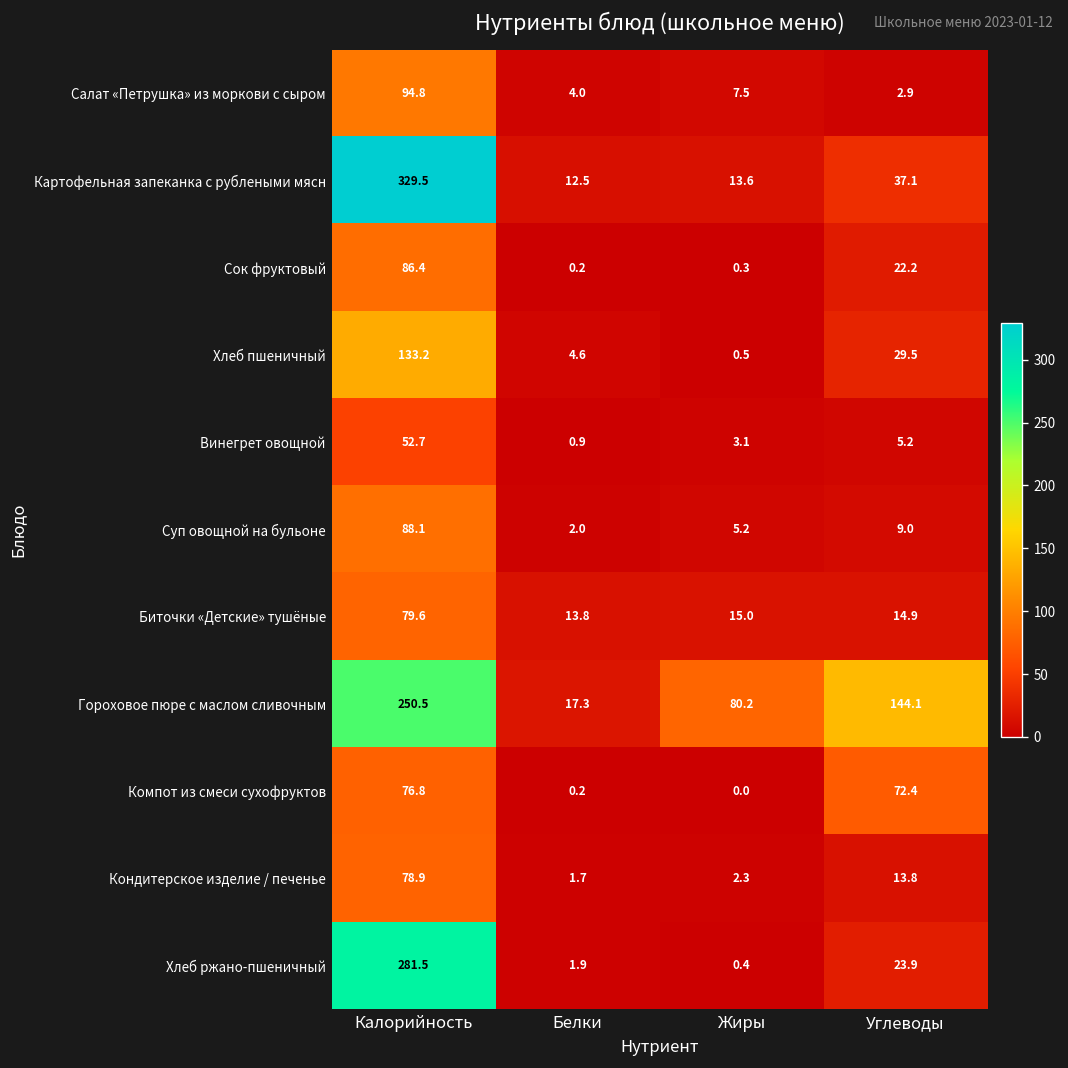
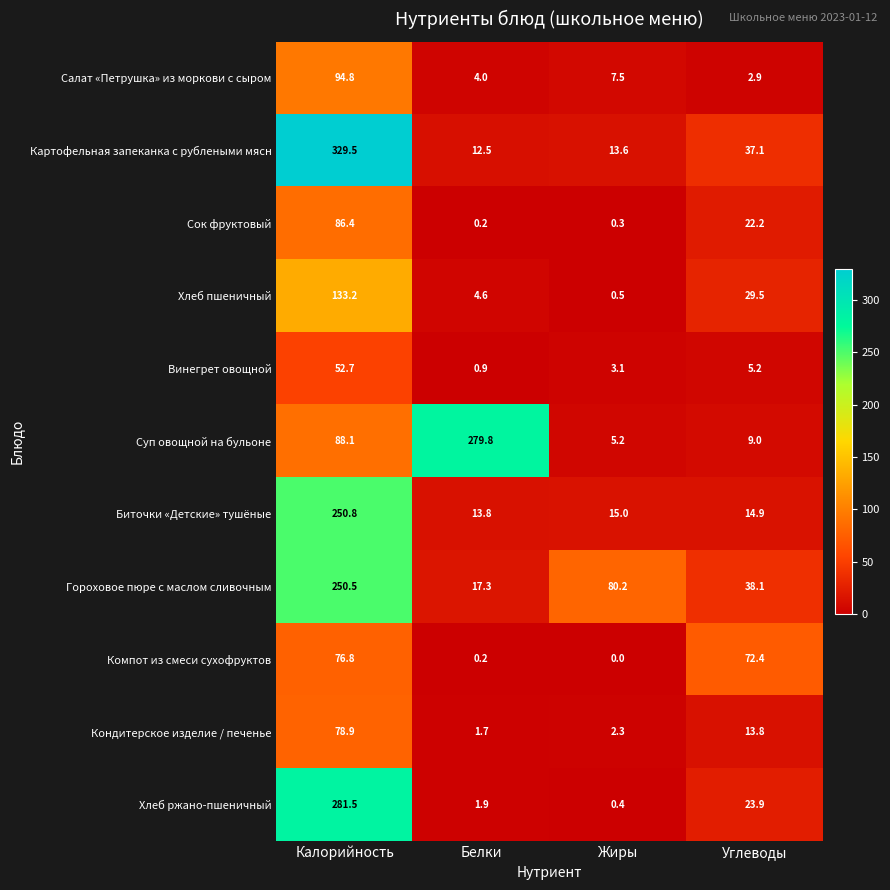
  {
    "Салат «Петрушка» из моркови с сыром": {
      "Калорийность": 94.8,
      "Белки": 4.0,
      "Жиры": 7.5,
      "Углеводы": 2.9
    },
    "Картофельная запеканка с рублеными мясн": {
      "Калорийность": 329.5,
      "Белки": 12.5,
      "Жиры": 13.6,
      "Углеводы": 37.1
    },
    "Сок фруктовый": {
      "Калорийность": 86.4,
      "Белки": 0.2,
      "Жиры": 0.3,
      "Углеводы": 22.2
    },
    "Хлеб пшеничный": {
      "Калорийность": 133.2,
      "Белки": 4.6,
      "Жиры": 0.5,
      "Углеводы": 29.5
    },
    "Винегрет овощной": {
      "Калорийность": 52.7,
      "Белки": 0.9,
      "Жиры": 3.1,
      "Углеводы": 5.2
    },
    "Суп овощной на бульоне": {
      "Калорийность": 88.1,
-     "Белки": 2.0,
+     "Белки": 279.8,
      "Жиры": 5.2,
      "Углеводы": 9.0
    },
    "Биточки «Детские» тушёные": {
-     "Калорийность": 79.6,
+     "Калорийность": 250.8,
      "Белки": 13.8,
      "Жиры": 15.0,
      "Углеводы": 14.9
    },
    "Гороховое пюре с маслом сливочным": {
      "Калорийность": 250.5,
      "Белки": 17.3,
      "Жиры": 80.2,
-     "Углеводы": 144.1
+     "Углеводы": 38.1
    },
    "Компот из смеси сухофруктов": {
      "Калорийность": 76.8,
      "Белки": 0.2,
      "Жиры": 0.0,
      "Углеводы": 72.4
    },
    "Кондитерское изделие / печенье": {
      "Калорийность": 78.9,
      "Белки": 1.7,
      "Жиры": 2.3,
      "Углеводы": 13.8
    },
    "Хлеб ржано-пшеничный": {
      "Калорийность": 281.5,
      "Белки": 1.9,
      "Жиры": 0.4,
      "Углеводы": 23.9
    }
  }
